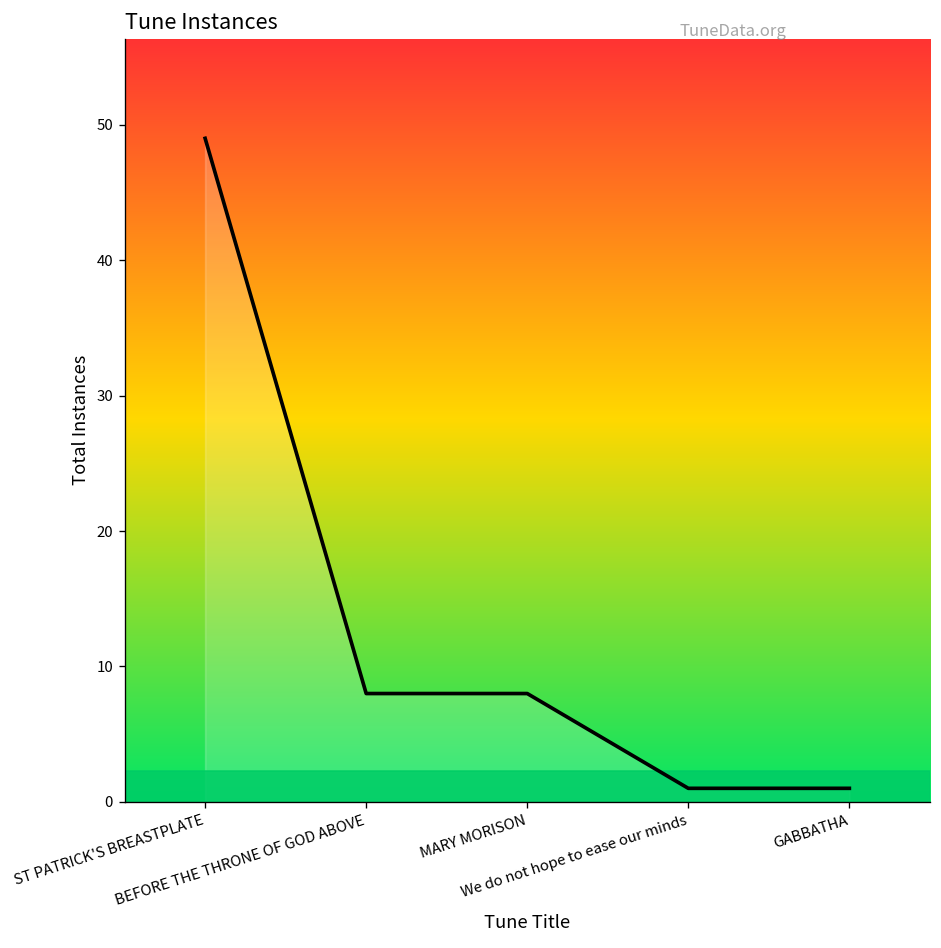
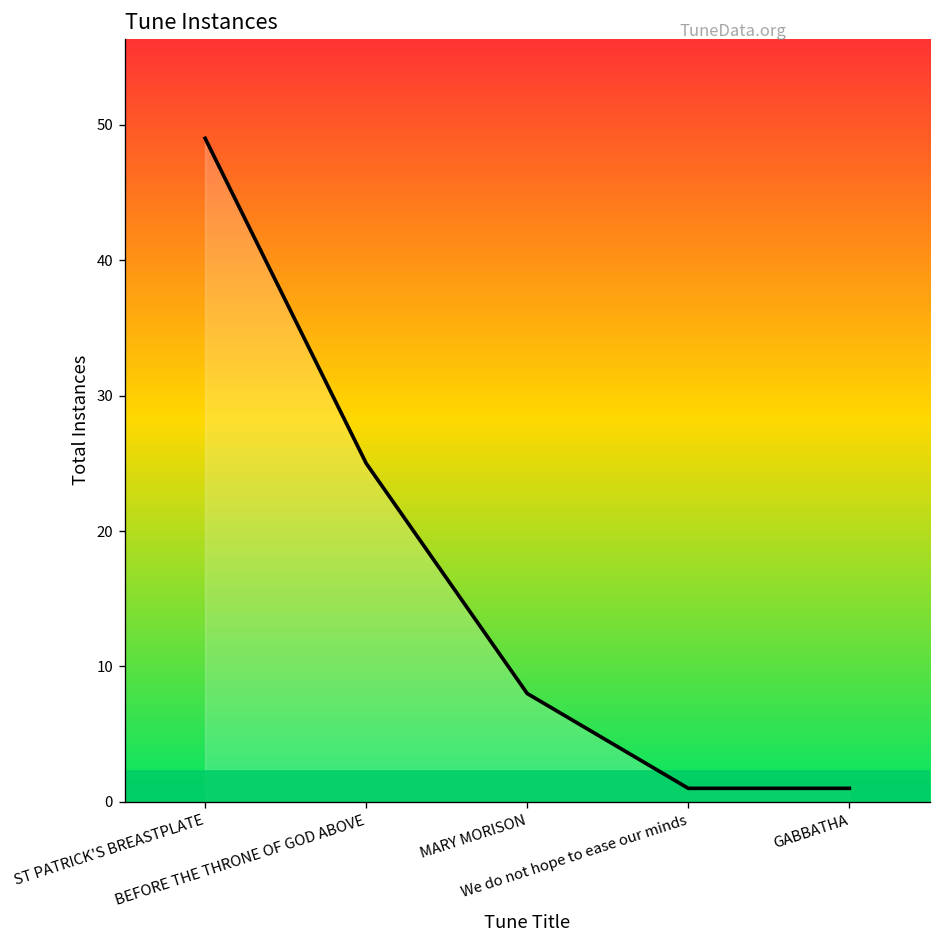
  {
    "ST PATRICK'S BREASTPLATE": 49,
-   "BEFORE THE THRONE OF GOD ABOVE": 8,
+   "BEFORE THE THRONE OF GOD ABOVE": 25,
    "MARY MORISON": 8
  }
